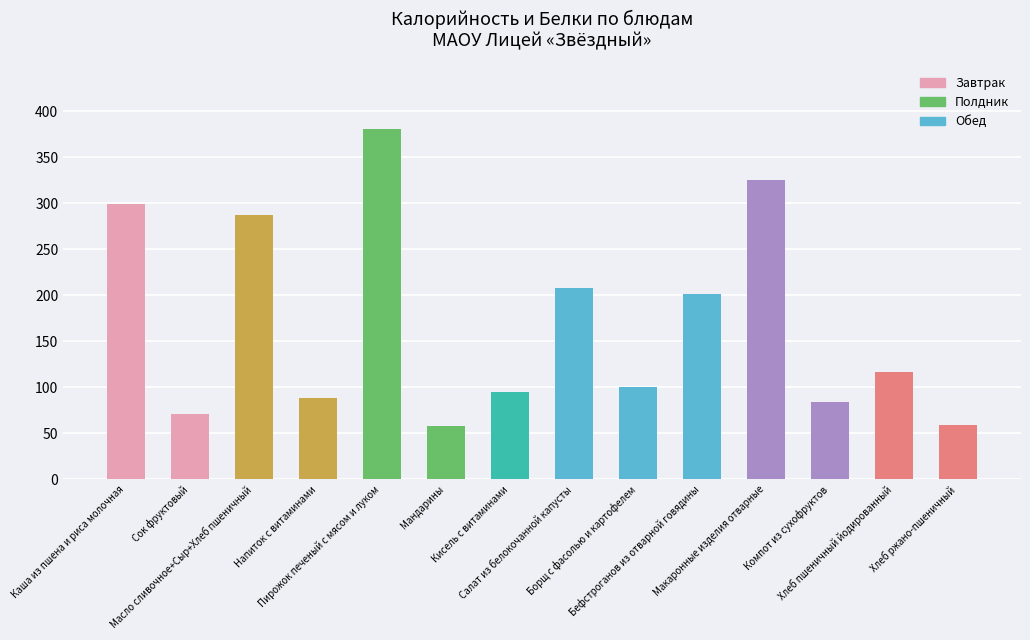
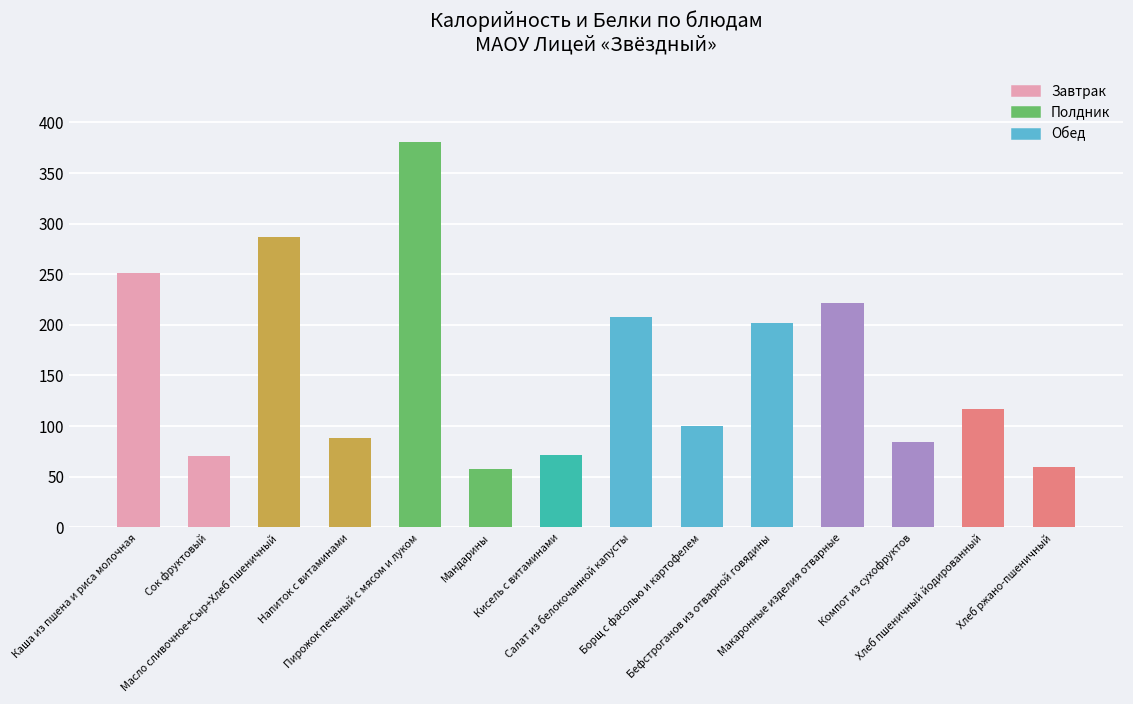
  {
-   "Каша из пшена и риса молочная": 300,
+   "Каша из пшена и риса молочная": 250,
    "Сок фруктовый": 70,
    "Масло сливочное+Сыр+Хлеб пшеничный": 290,
    "Напиток с витаминами": 90,
    "Пирожок печеный с мясом и луком": 380,
    "Мандарины": 60,
-   "Кисель с витаминами": 100,
+   "Кисель с витаминами": 70,
    "Салат из белокочанной капусты": 210,
    "Борщ с фасолью и картофелем": 100,
    "Бефстроганов из отварной говядины": 200,
-   "Макаронные изделия отварные": 330,
+   "Макаронные изделия отварные": 220,
    "Компот из сухофруктов": 80,
    "Хлеб пшеничный йодированный": 120,
    "Хлеб ржано-пшеничный": 60
  }
